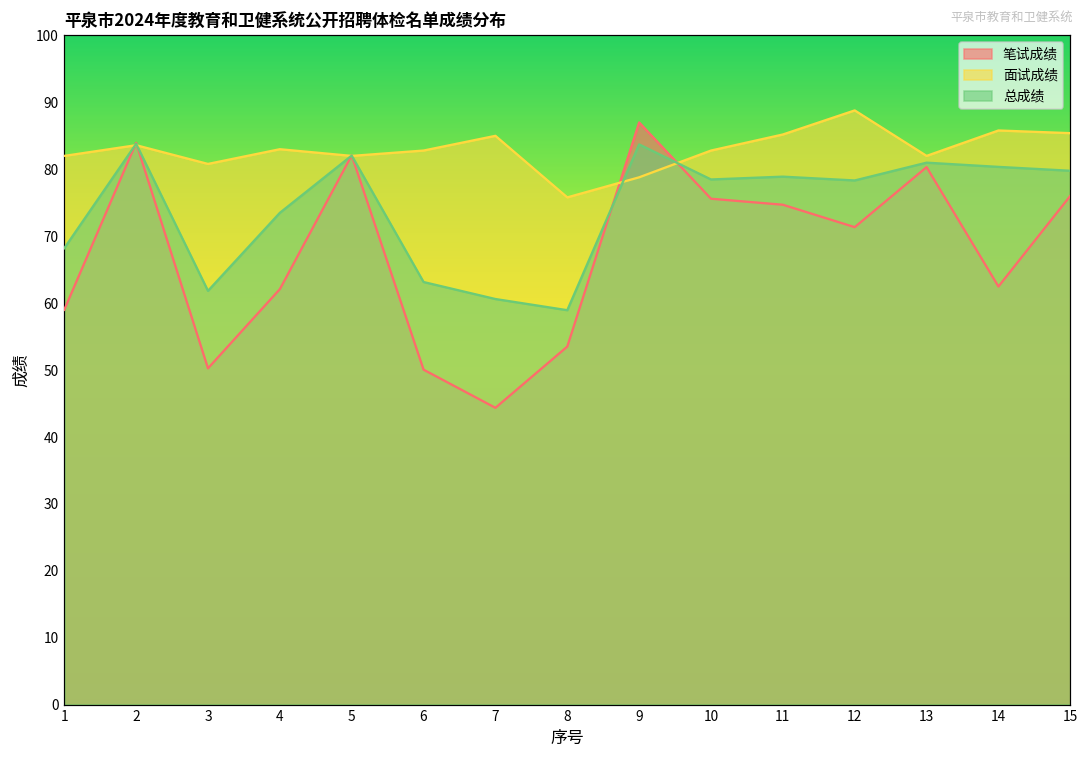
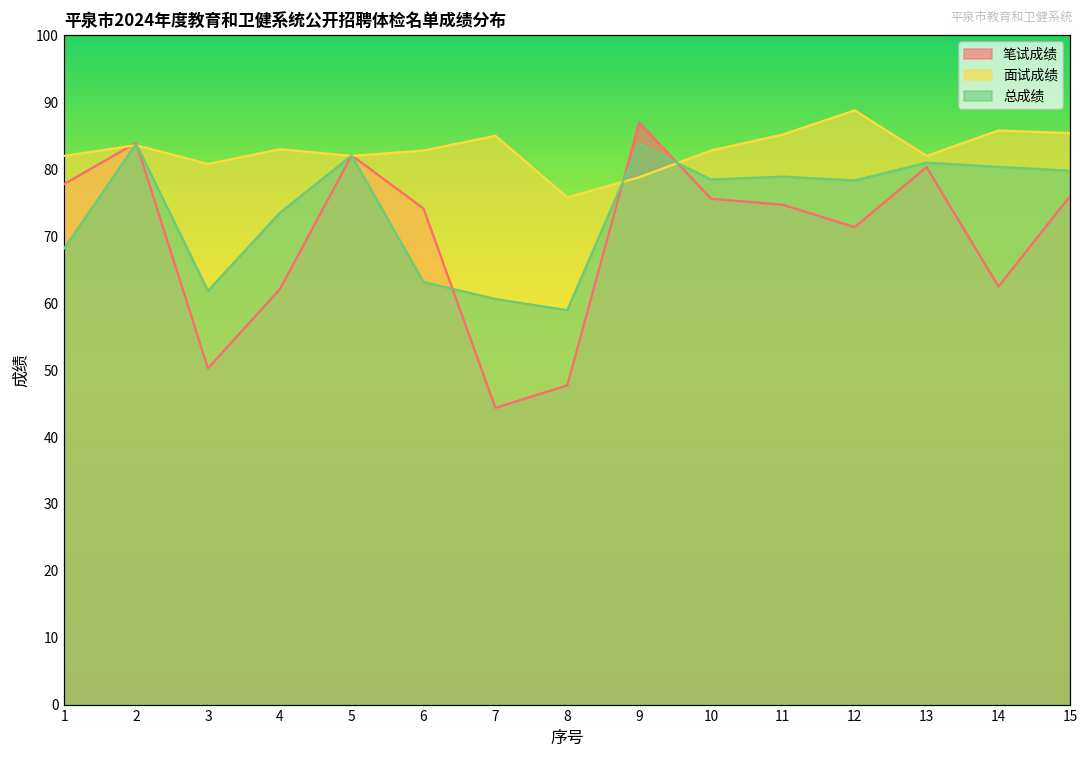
  {
    "笔试成绩": {
-     "1": 59,
+     "1": 78,
      "3": 50,
      "4": 62,
-     "6": 50,
+     "6": 74,
      "7": 44,
-     "8": 54,
+     "8": 48,
      "9": 87,
      "10": 76,
      "11": 75,
      "12": 71,
      "13": 80,
      "14": 62,
      "15": 76
    },
    "面试成绩": {
      "1": 82,
      "3": 81,
      "4": 83,
      "6": 83,
      "7": 85,
      "8": 76,
      "9": 79,
      "10": 83,
      "11": 85,
      "12": 89,
      "13": 82,
      "14": 86,
      "15": 85
    },
    "总成绩": {
      "1": 68,
      "3": 62,
      "4": 73,
      "6": 63,
      "7": 61,
      "8": 59,
      "9": 84,
      "10": 78,
      "11": 79,
      "12": 78,
      "13": 81,
      "14": 80,
      "15": 80
    }
  }
